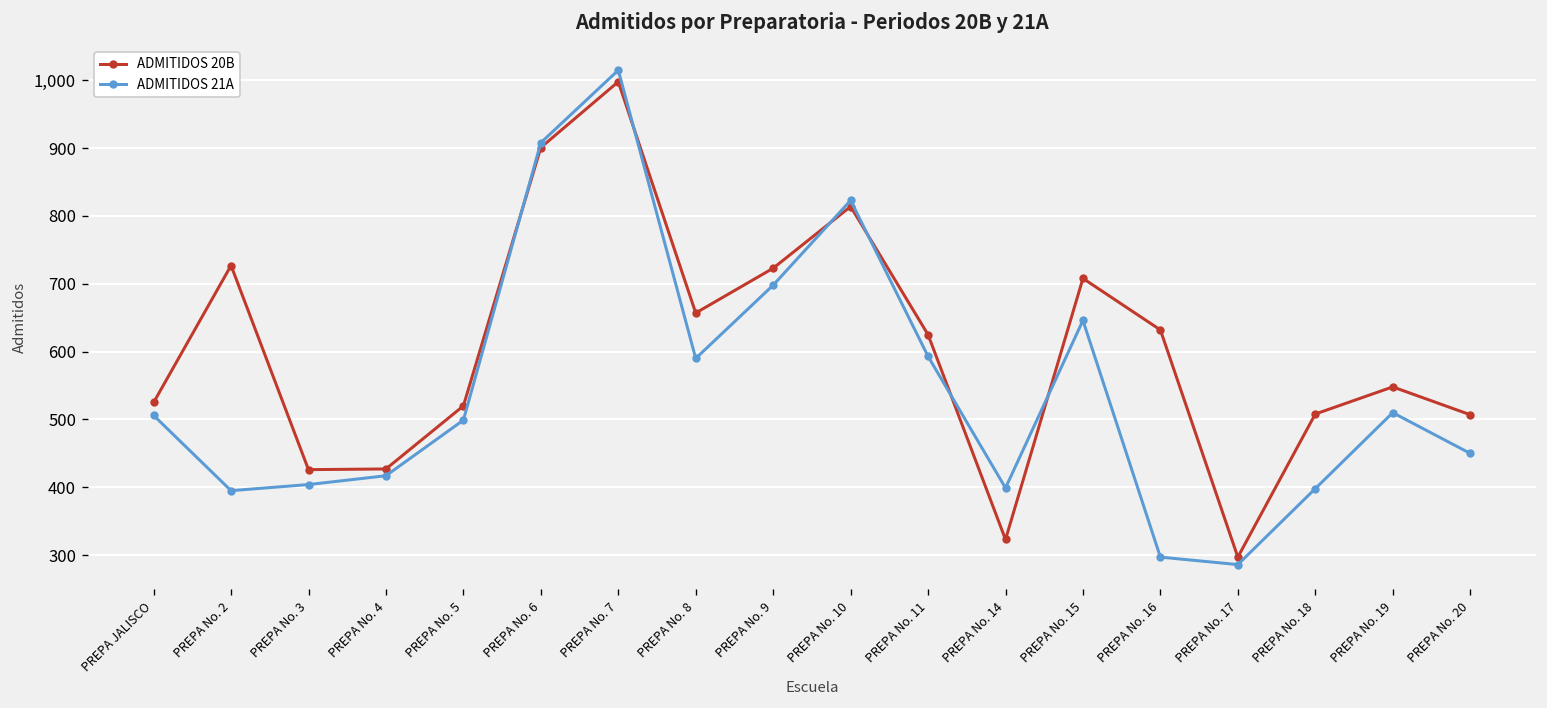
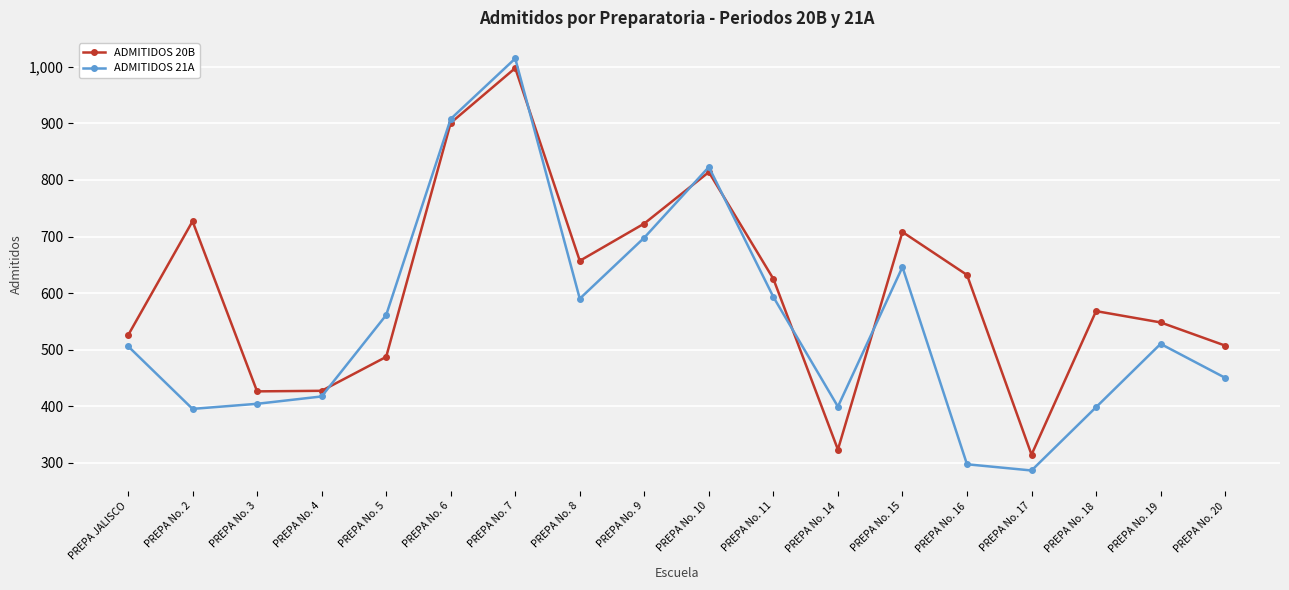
  {
    "ADMITIDOS 20B": {
      "PREPA JALISCO": "530",
      "PREPA No. 2": "730",
      "PREPA No. 3": "430",
      "PREPA No. 4": "430",
-     "PREPA No. 5": "520",
+     "PREPA No. 5": "490",
      "PREPA No. 6": "900",
      "PREPA No. 7": "1,000",
      "PREPA No. 8": "660",
      "PREPA No. 9": "720",
      "PREPA No. 10": "810",
      "PREPA No. 11": "630",
      "PREPA No. 14": "320",
      "PREPA No. 15": "710",
      "PREPA No. 16": "630",
-     "PREPA No. 17": "300",
-     "PREPA No. 18": "510",
+     "PREPA No. 17": "310",
+     "PREPA No. 18": "570",
      "PREPA No. 19": "550",
      "PREPA No. 20": "510"
    },
    "ADMITIDOS 21A": {
      "PREPA JALISCO": "510",
      "PREPA No. 2": "400",
      "PREPA No. 3": "400",
      "PREPA No. 4": "420",
-     "PREPA No. 5": "500",
+     "PREPA No. 5": "560",
      "PREPA No. 6": "910",
      "PREPA No. 7": "1,020",
      "PREPA No. 8": "590",
      "PREPA No. 9": "700",
      "PREPA No. 10": "820",
      "PREPA No. 11": "590",
      "PREPA No. 14": "400",
      "PREPA No. 15": "650",
      "PREPA No. 16": "300",
      "PREPA No. 17": "290",
      "PREPA No. 18": "400",
      "PREPA No. 19": "510",
      "PREPA No. 20": "450"
    }
  }
